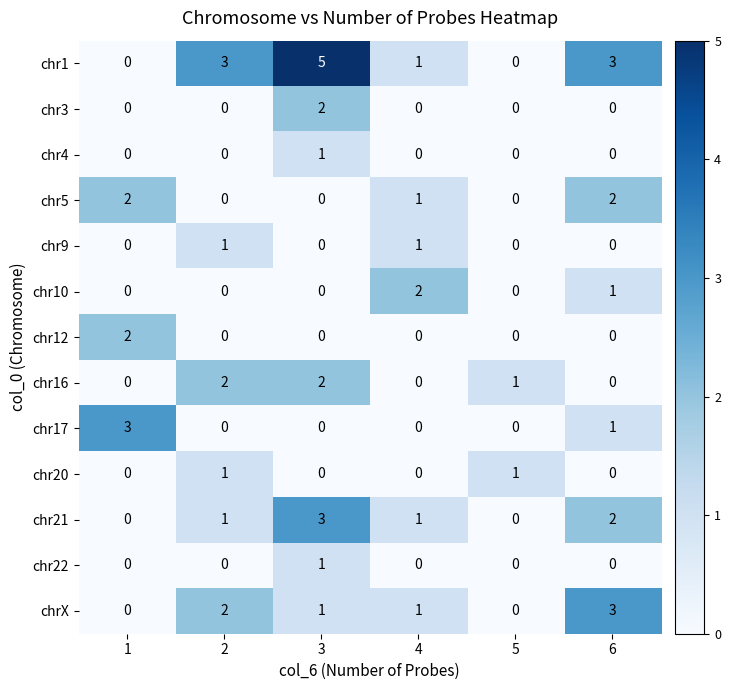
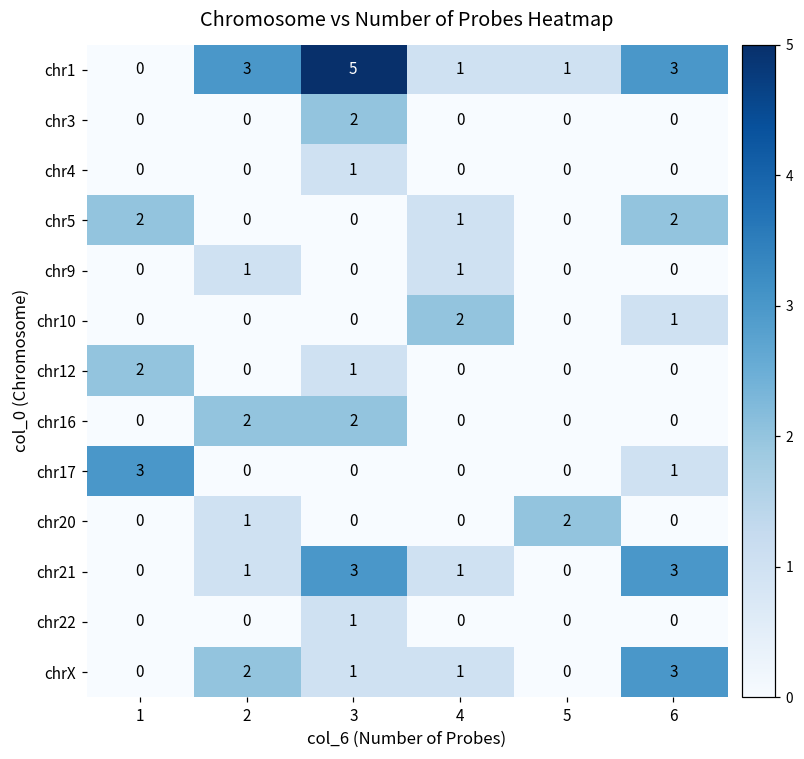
  {
    "chr1": {
      "1": 0,
      "2": 3,
      "3": 5,
      "4": 1,
-     "5": 0,
+     "5": 1,
      "6": 3
    },
    "chr3": {
      "1": 0,
      "2": 0,
      "3": 2,
      "4": 0,
      "5": 0,
      "6": 0
    },
    "chr4": {
      "1": 0,
      "2": 0,
      "3": 1,
      "4": 0,
      "5": 0,
      "6": 0
    },
    "chr5": {
      "1": 2,
      "2": 0,
      "3": 0,
      "4": 1,
      "5": 0,
      "6": 2
    },
    "chr9": {
      "1": 0,
      "2": 1,
      "3": 0,
      "4": 1,
      "5": 0,
      "6": 0
    },
    "chr10": {
      "1": 0,
      "2": 0,
      "3": 0,
      "4": 2,
      "5": 0,
      "6": 1
    },
    "chr12": {
      "1": 2,
      "2": 0,
-     "3": 0,
+     "3": 1,
      "4": 0,
      "5": 0,
      "6": 0
    },
    "chr16": {
      "1": 0,
      "2": 2,
      "3": 2,
      "4": 0,
-     "5": 1,
+     "5": 0,
      "6": 0
    },
    "chr17": {
      "1": 3,
      "2": 0,
      "3": 0,
      "4": 0,
      "5": 0,
      "6": 1
    },
    "chr20": {
      "1": 0,
      "2": 1,
      "3": 0,
      "4": 0,
-     "5": 1,
+     "5": 2,
      "6": 0
    },
    "chr21": {
      "1": 0,
      "2": 1,
      "3": 3,
      "4": 1,
      "5": 0,
-     "6": 2
+     "6": 3
    },
    "chr22": {
      "1": 0,
      "2": 0,
      "3": 1,
      "4": 0,
      "5": 0,
      "6": 0
    },
    "chrX": {
      "1": 0,
      "2": 2,
      "3": 1,
      "4": 1,
      "5": 0,
      "6": 3
    }
  }
